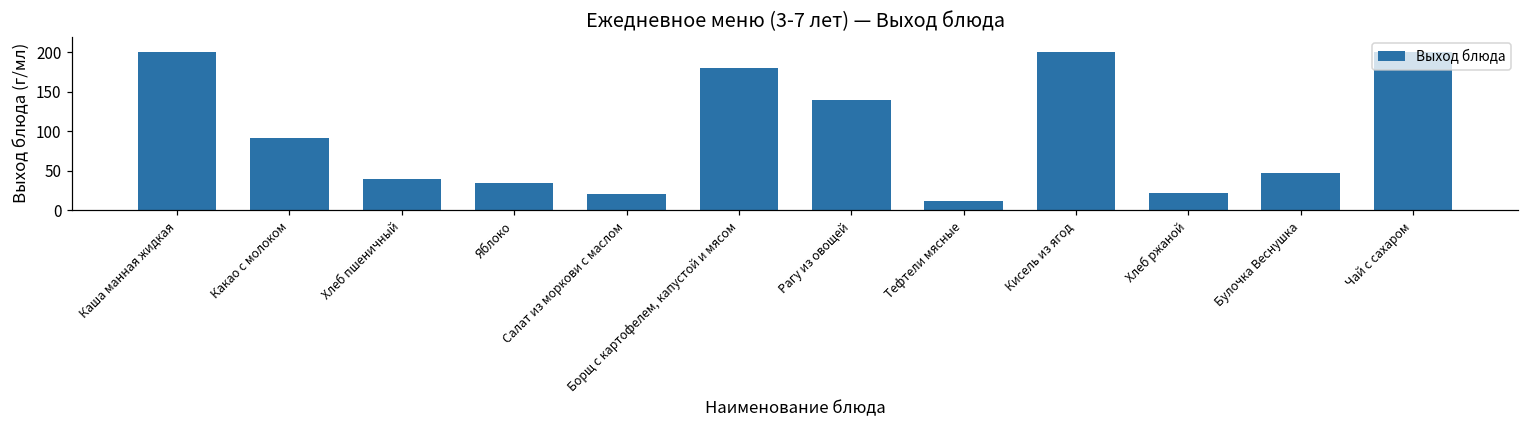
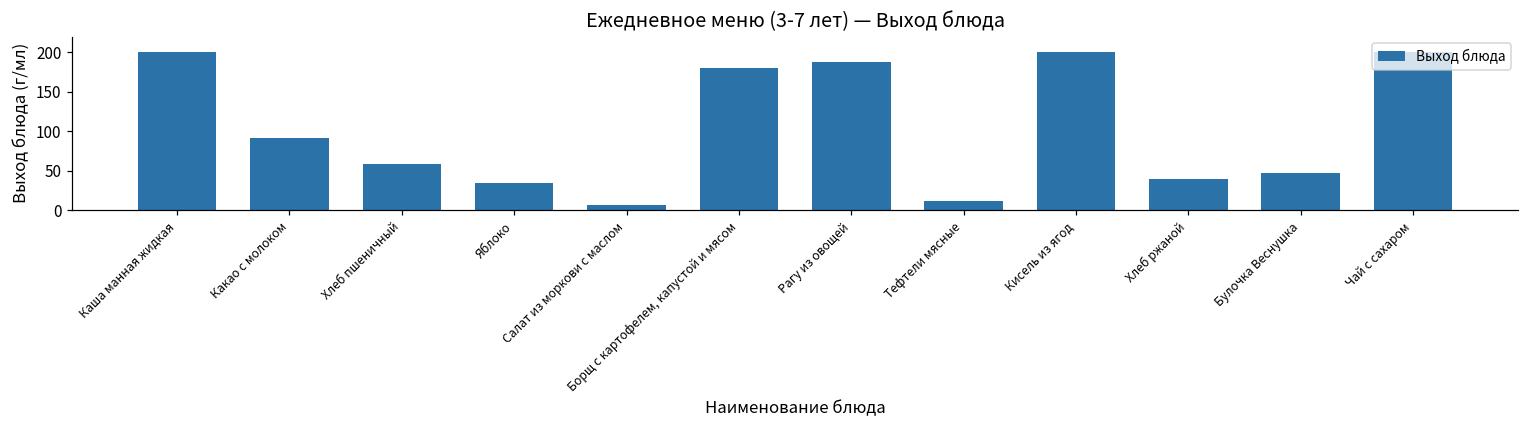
  {
    "Каша манная жидкая": 200,
    "Какао с молоком": 90,
-   "Хлеб пшеничный": 40,
+   "Хлеб пшеничный": 60,
    "Яблоко": 30,
-   "Салат из моркови с маслом": 20,
+   "Салат из моркови с маслом": 10,
    "Борщ с картофелем, капустой и мясом": 180,
-   "Рагу из овощей": 140,
+   "Рагу из овощей": 190,
    "Тефтели мясные": 10,
    "Кисель из ягод": 200,
-   "Хлеб ржаной": 20,
+   "Хлеб ржаной": 40,
    "Булочка Веснушка": 50
  }
